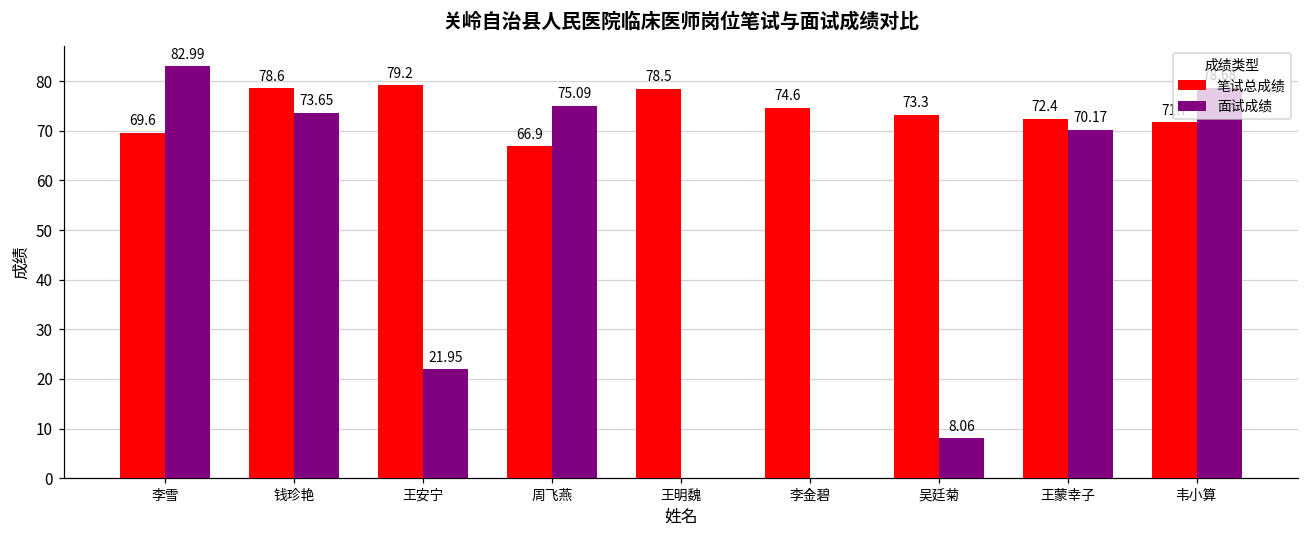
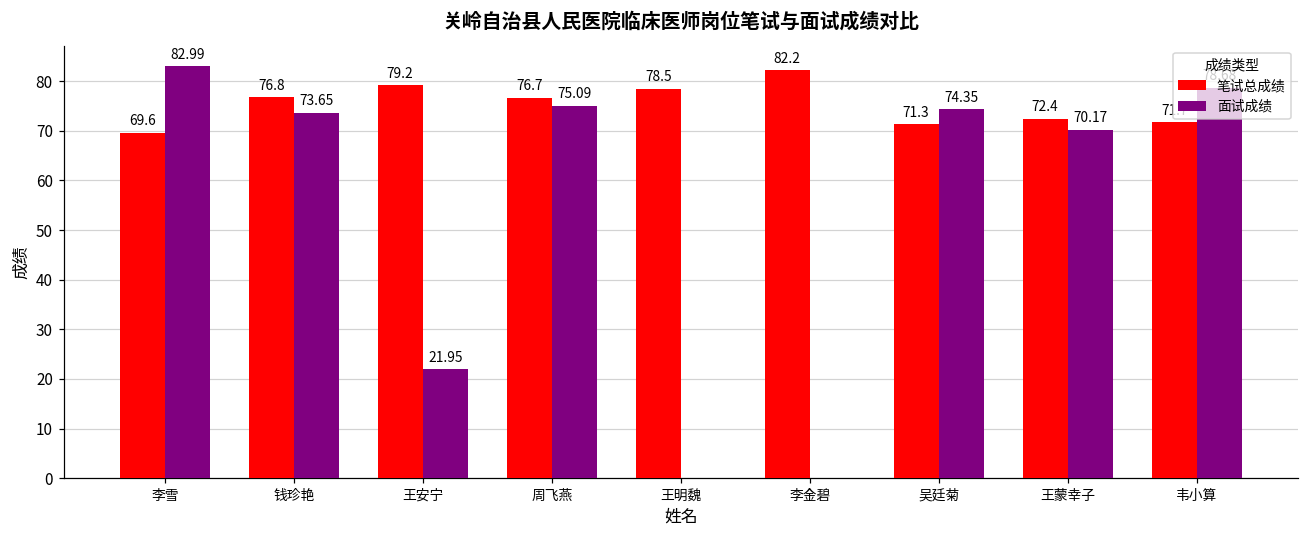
  {
    "笔试总成绩": {
      "李雪": 69.6,
-     "钱珍艳": 78.6,
+     "钱珍艳": 76.8,
      "王安宁": 79.2,
-     "周飞燕": 66.9,
+     "周飞燕": 76.7,
      "王明魏": 78.5,
-     "李金碧": 74.6,
-     "吴廷菊": 73.3,
+     "李金碧": 82.2,
+     "吴廷菊": 71.3,
      "王蒙幸子": 72.4
    },
    "面试成绩": {
      "李雪": 82.99,
      "钱珍艳": 73.65,
      "王安宁": 21.95,
      "周飞燕": 75.09,
-     "吴廷菊": 8.06,
+     "吴廷菊": 74.35,
      "王蒙幸子": 70.17
    }
  }
